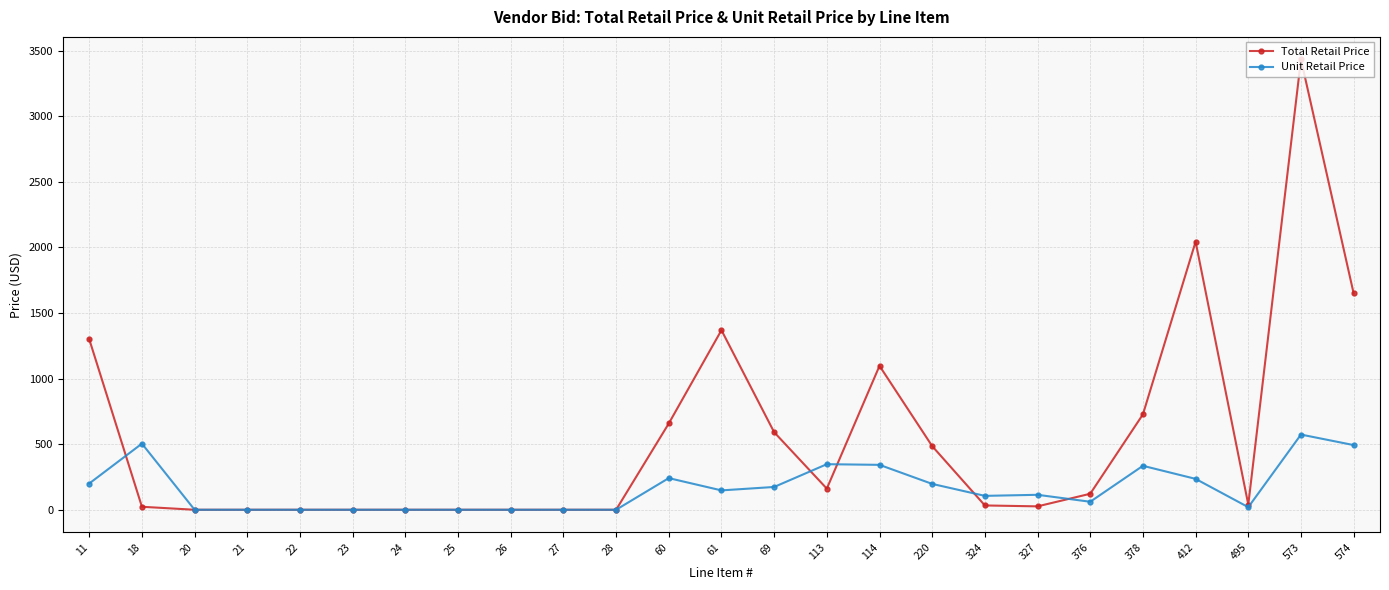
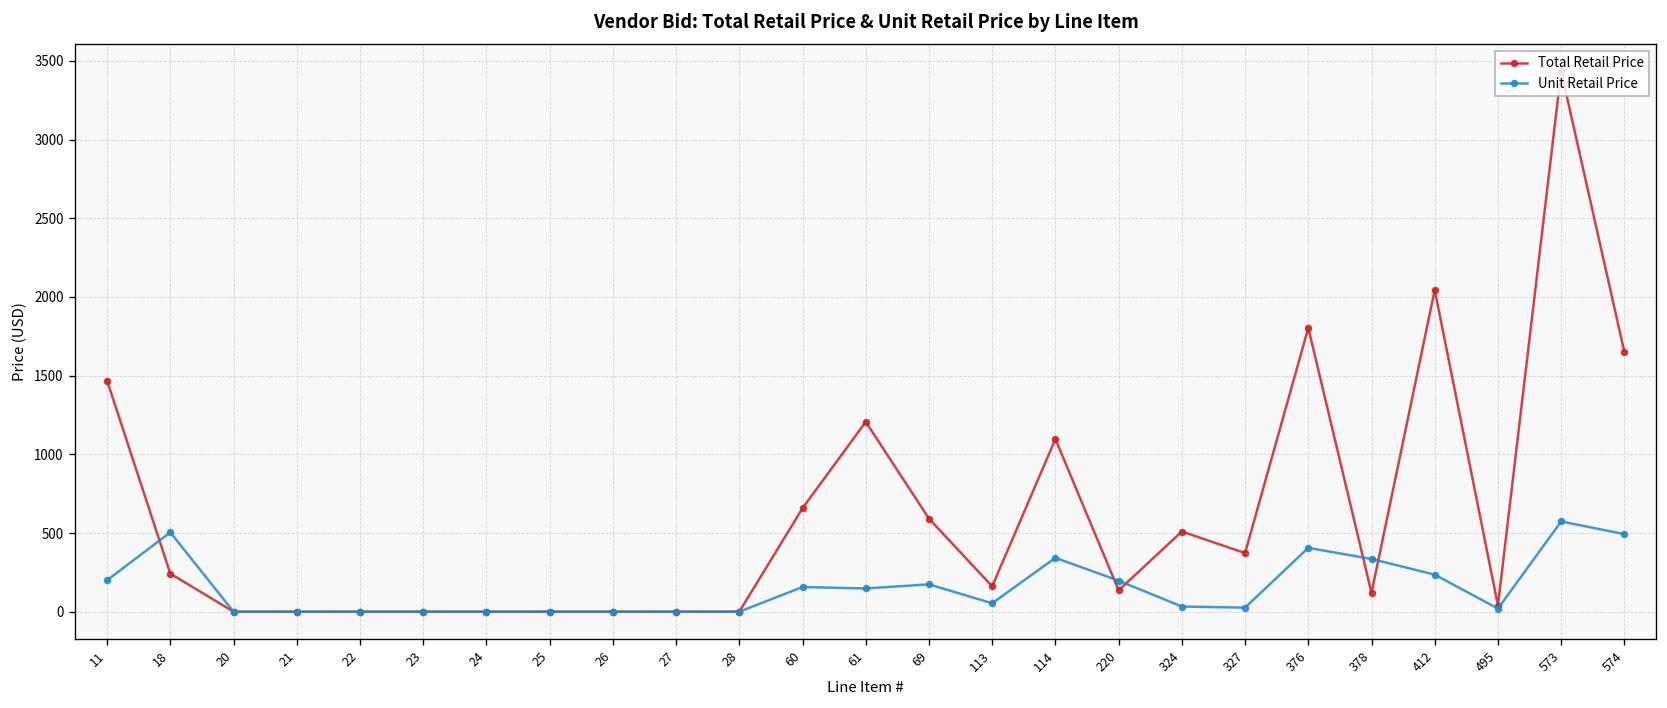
  {
    "Total Retail Price": {
-     "11": 1300,
-     "18": 20,
+     "11": 1470,
+     "18": 240,
      "60": 660,
-     "61": 1370,
+     "61": 1210,
      "69": 590,
      "113": 160,
      "114": 1100,
-     "220": 490,
-     "324": 30,
-     "327": 30,
-     "376": 120,
-     "378": 730,
+     "220": 140,
+     "324": 510,
+     "327": 370,
+     "376": 1800,
+     "378": 120,
      "412": 2040,
      "495": 40,
      "574": 1650
    },
    "Unit Retail Price": {
      "11": 200,
      "18": 500,
-     "60": 240,
+     "60": 160,
      "61": 150,
      "69": 170,
-     "113": 350,
+     "113": 50,
      "114": 340,
      "220": 200,
-     "324": 110,
-     "327": 110,
-     "376": 60,
+     "324": 30,
+     "327": 30,
+     "376": 410,
      "378": 340,
      "412": 240,
      "495": 20,
      "573": 570,
      "574": 490
    }
  }
